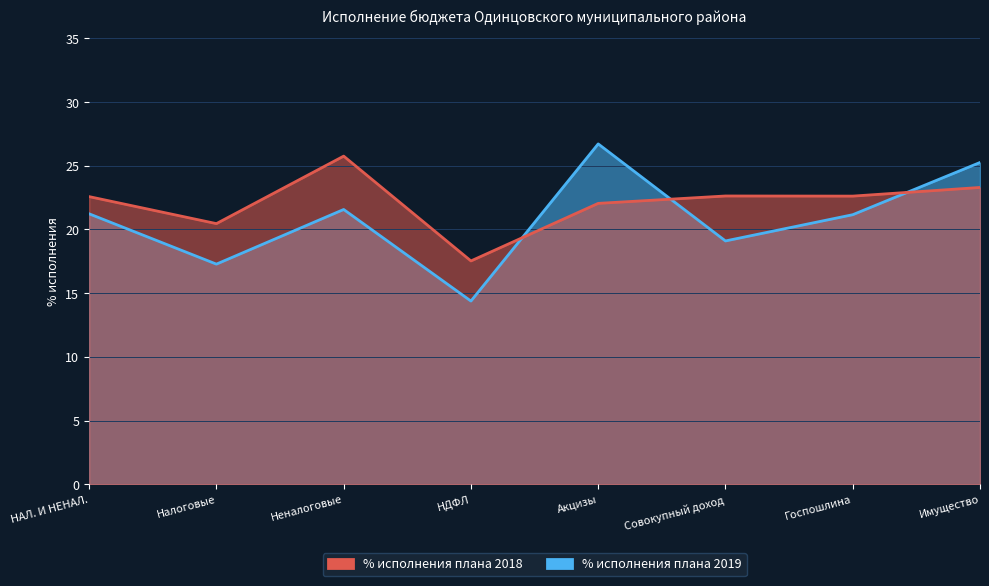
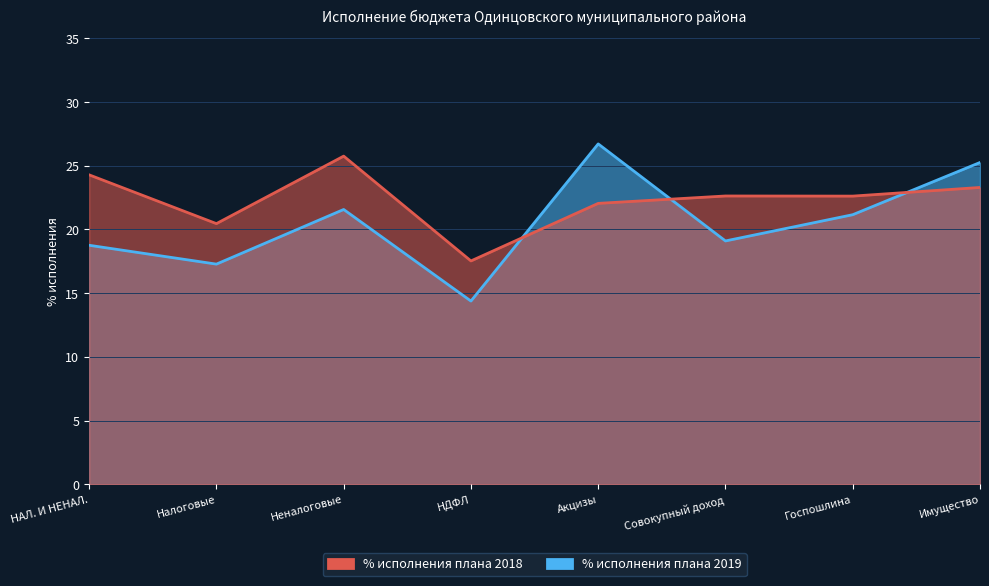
  {
    "% исполнения плана 2019": {
-     "НАЛ. И НЕНАЛ.": 21.2,
+     "НАЛ. И НЕНАЛ.": 18.8,
      "Налоговые": 17.3,
      "Неналоговые": 21.6,
      "НДФЛ": 14.4,
      "Акцизы": 26.7,
      "Совокупный доход": 19.1,
      "Госпошлина": 21.2,
      "Имущество": 25.3
    },
    "% исполнения плана 2018": {
-     "НАЛ. И НЕНАЛ.": 22.6,
+     "НАЛ. И НЕНАЛ.": 24.3,
      "Налоговые": 20.5,
      "Неналоговые": 25.8,
      "НДФЛ": 17.5,
      "Акцизы": 22.1,
      "Совокупный доход": 22.6,
      "Госпошлина": 22.6,
      "Имущество": 23.3
    }
  }
